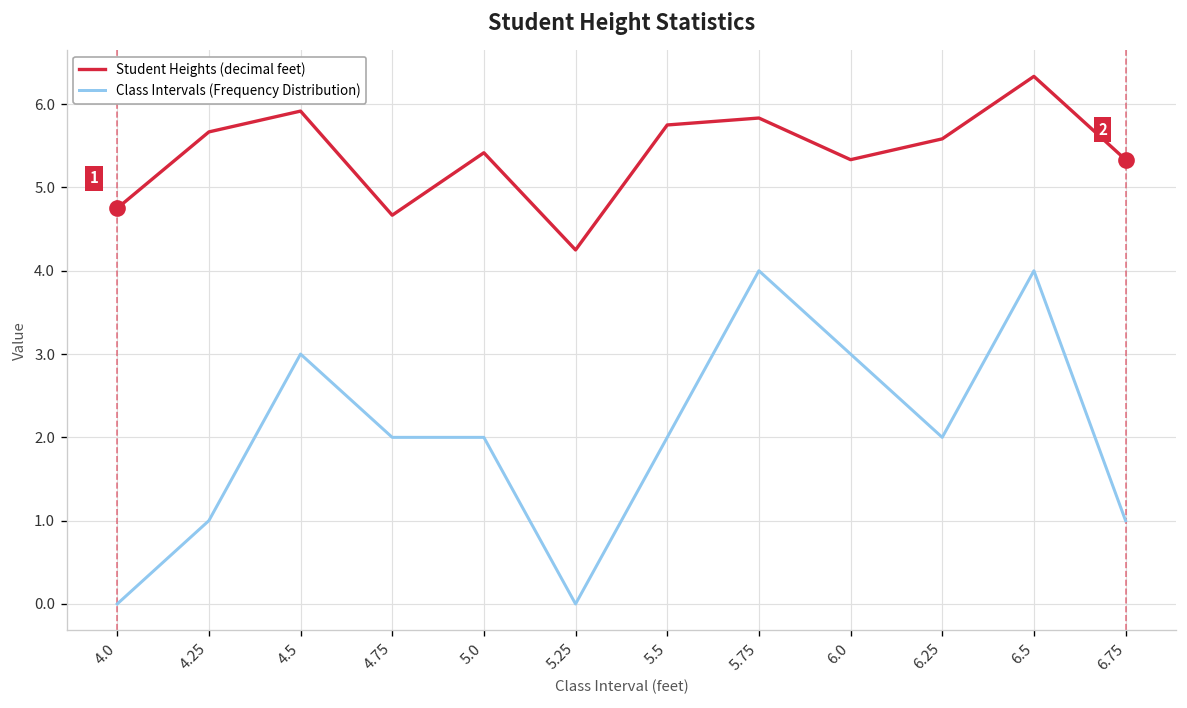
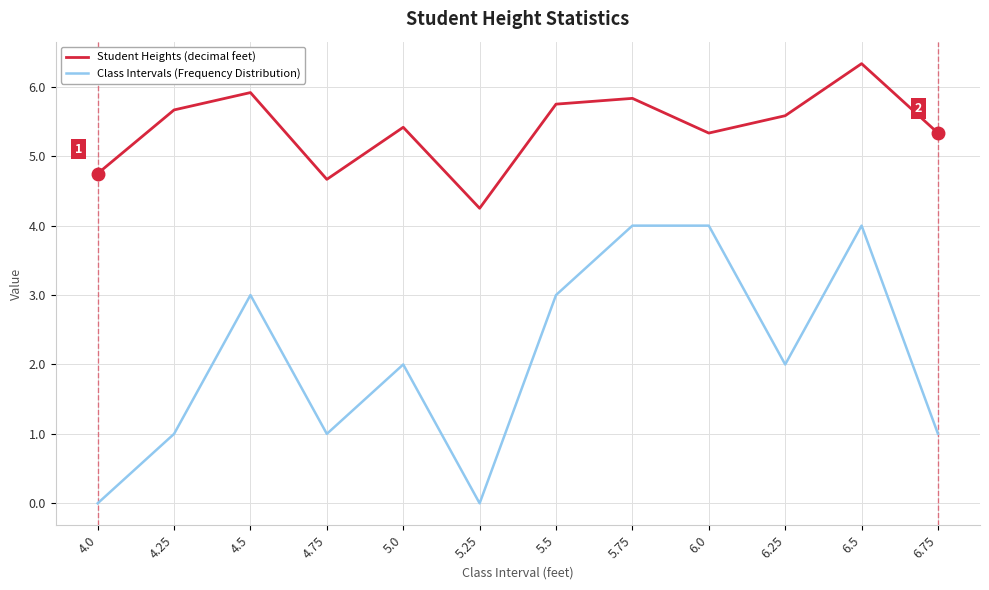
  {
    "Class Intervals (Frequency Distribution)": {
      "4.0": 0,
      "4.25": 1,
      "4.5": 3,
-     "4.75": 2,
+     "4.75": 1,
      "5.0": 2,
      "5.25": 0,
-     "5.5": 2,
+     "5.5": 3,
      "5.75": 4,
-     "6.0": 3,
+     "6.0": 4,
      "6.25": 2,
      "6.5": 4,
      "6.75": 1
    }
  }
